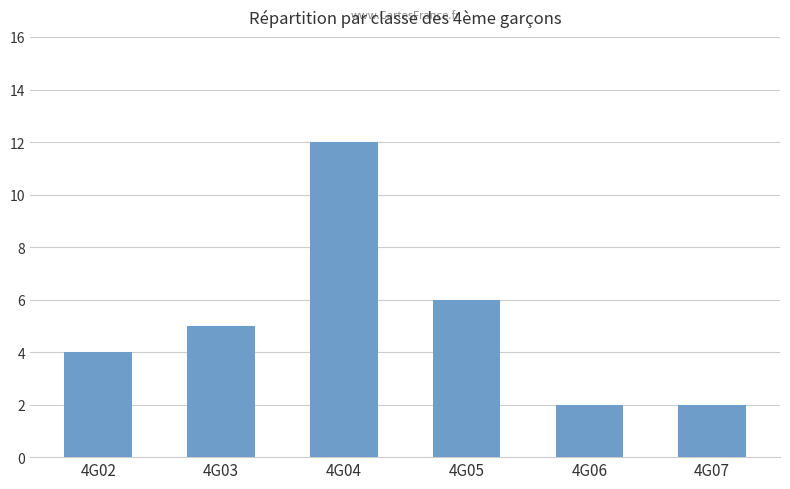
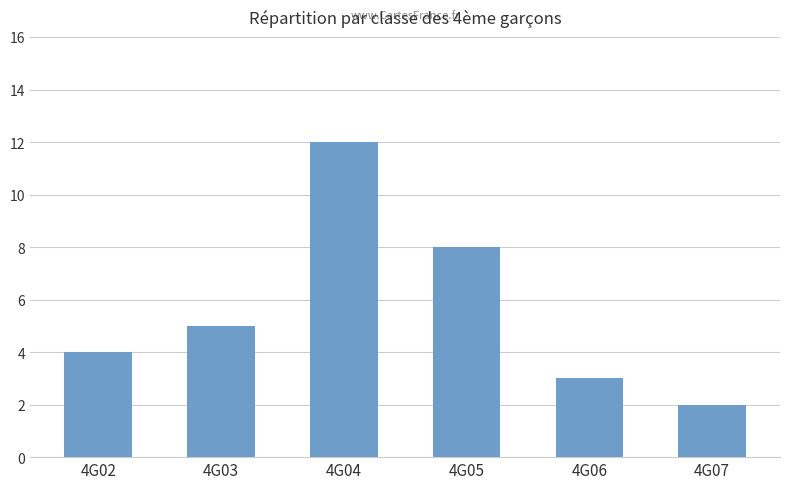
  {
    "4G02": 4,
    "4G03": 5,
    "4G04": 12,
-   "4G05": 6,
-   "4G06": 2,
+   "4G05": 8,
+   "4G06": 3,
    "4G07": 2
  }
